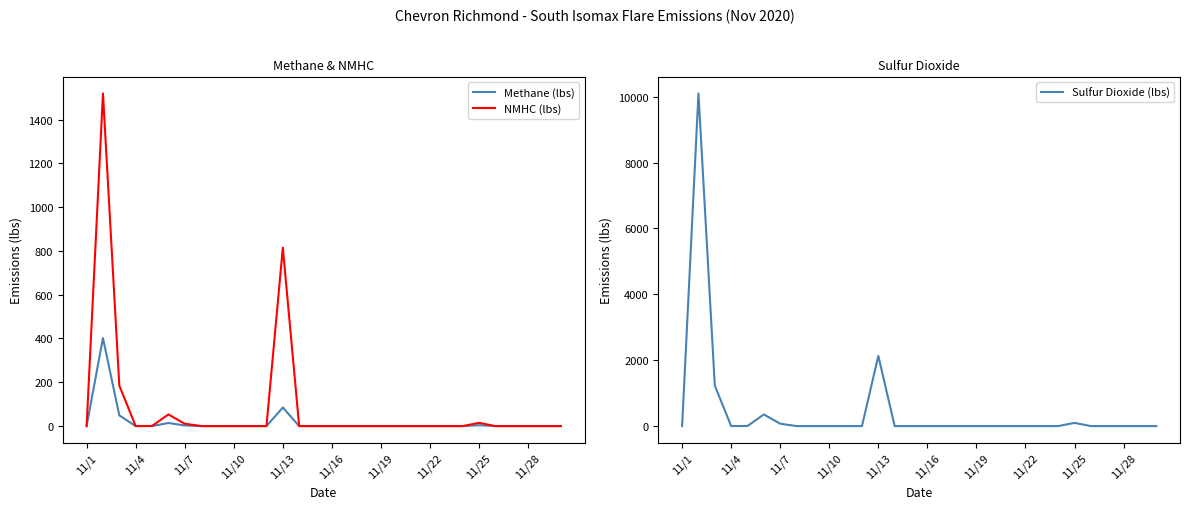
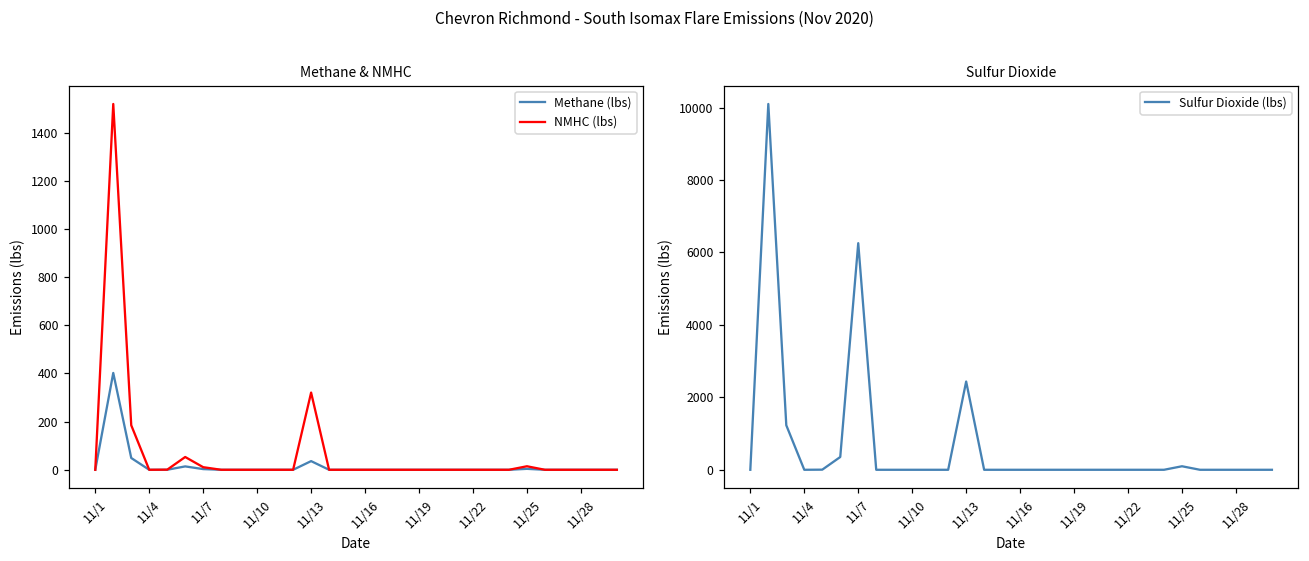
  {
    "Methane & NMHC": {
      "Methane (lbs)": {
-       "11/13": 80
+       "11/13": 40
      },
      "NMHC (lbs)": {
-       "11/13": 810
+       "11/13": 320
      }
    },
    "Sulfur Dioxide": {
      "11/1": 0,
      "11/4": 0,
-     "11/7": 100,
+     "11/7": 6300,
      "11/10": 0,
-     "11/13": 2100,
+     "11/13": 2400,
      "11/16": 0,
      "11/19": 0,
      "11/22": 0,
      "11/25": 100,
      "11/28": 0
    }
  }
